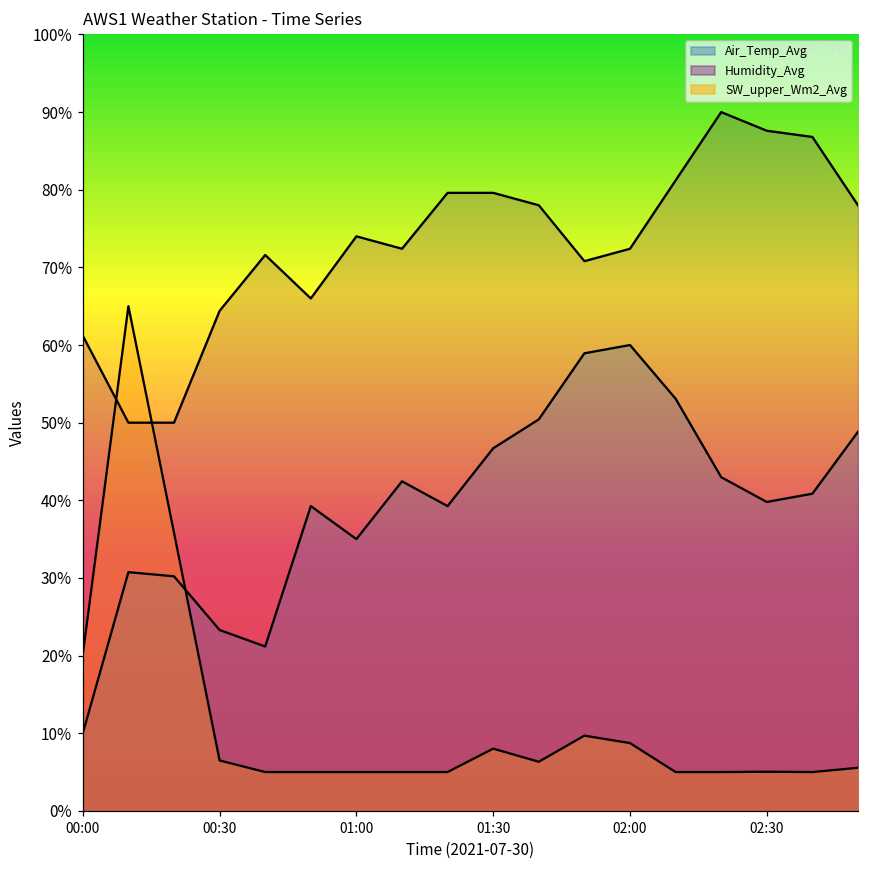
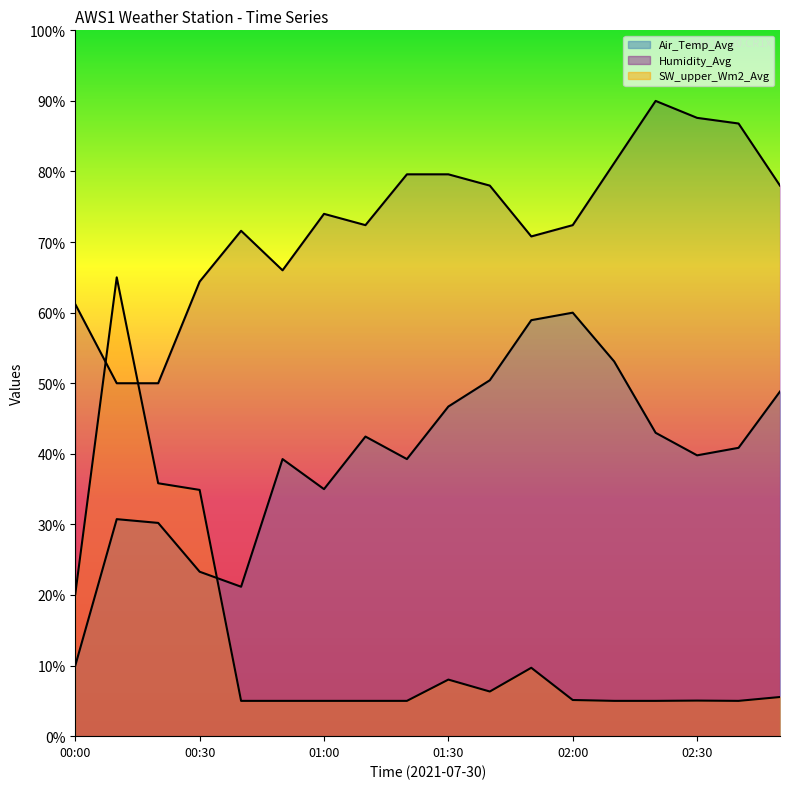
  {
    "SW_upper_Wm2_Avg": {
      "00:00": "20%",
-     "00:30": "6%",
+     "00:30": "35%",
      "01:00": "5%",
      "01:30": "8%",
-     "02:00": "9%",
+     "02:00": "5%",
      "02:30": "5%"
    }
  }
